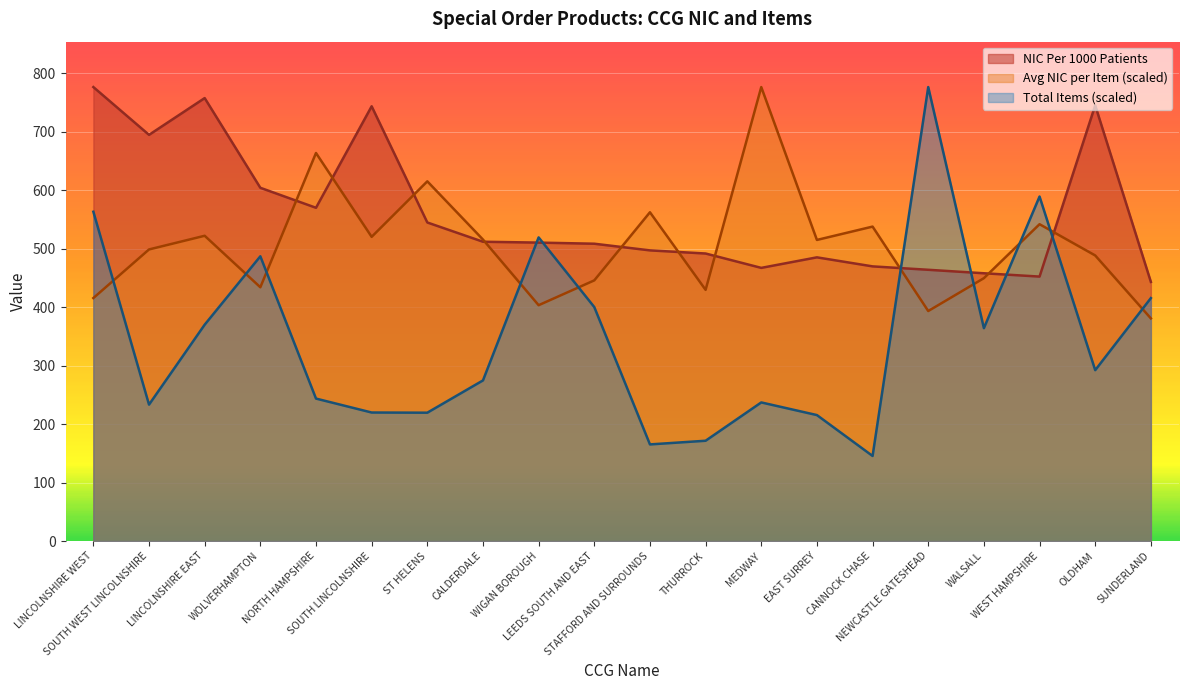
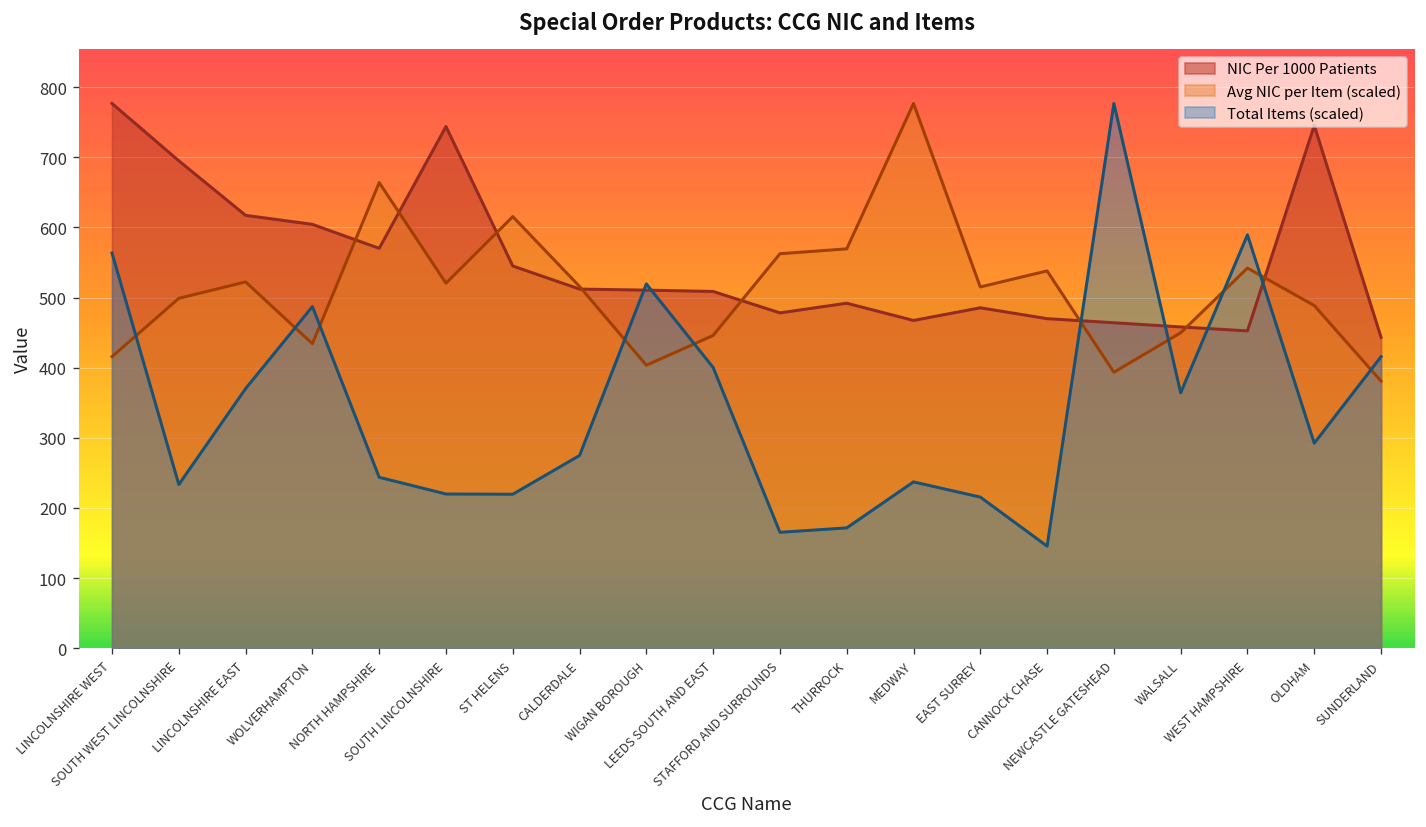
  {
    "NIC Per 1000 Patients": {
      "LINCOLNSHIRE WEST": 780,
      "SOUTH WEST LINCOLNSHIRE": 690,
-     "LINCOLNSHIRE EAST": 760,
+     "LINCOLNSHIRE EAST": 620,
      "WOLVERHAMPTON": 600,
      "NORTH HAMPSHIRE": 570,
      "SOUTH LINCOLNSHIRE": 740,
      "ST HELENS": 550,
      "WIGAN BOROUGH": 510,
      "LEEDS SOUTH AND EAST": 510,
-     "STAFFORD AND SURROUNDS": 500,
+     "STAFFORD AND SURROUNDS": 480,
      "THURROCK": 490,
      "MEDWAY": 470,
      "EAST SURREY": 490,
      "CANNOCK CHASE": 470,
      "NEWCASTLE GATESHEAD": 460,
      "WALSALL": 460,
      "WEST HAMPSHIRE": 450,
      "SUNDERLAND": 440
    },
    "Avg NIC per Item (scaled)": {
      "LINCOLNSHIRE WEST": 420,
      "SOUTH WEST LINCOLNSHIRE": 500,
      "LINCOLNSHIRE EAST": 520,
      "WOLVERHAMPTON": 430,
      "NORTH HAMPSHIRE": 660,
      "SOUTH LINCOLNSHIRE": 520,
      "ST HELENS": 620,
      "WIGAN BOROUGH": 400,
      "LEEDS SOUTH AND EAST": 450,
      "STAFFORD AND SURROUNDS": 560,
-     "THURROCK": 430,
+     "THURROCK": 570,
      "MEDWAY": 780,
      "EAST SURREY": 520,
      "CANNOCK CHASE": 540,
      "NEWCASTLE GATESHEAD": 390,
      "WALSALL": 450,
      "WEST HAMPSHIRE": 540,
      "OLDHAM": 490,
      "SUNDERLAND": 380
    },
    "Total Items (scaled)": {
      "LINCOLNSHIRE WEST": 560,
      "SOUTH WEST LINCOLNSHIRE": 230,
      "LINCOLNSHIRE EAST": 370,
      "WOLVERHAMPTON": 490,
      "NORTH HAMPSHIRE": 240,
      "SOUTH LINCOLNSHIRE": 220,
      "ST HELENS": 220,
      "CALDERDALE": 270,
      "WIGAN BOROUGH": 520,
      "LEEDS SOUTH AND EAST": 400,
      "STAFFORD AND SURROUNDS": 170,
      "THURROCK": 170,
      "MEDWAY": 240,
      "EAST SURREY": 220,
      "CANNOCK CHASE": 150,
      "NEWCASTLE GATESHEAD": 780,
      "WALSALL": 360,
      "WEST HAMPSHIRE": 590,
      "OLDHAM": 290,
      "SUNDERLAND": 420
    }
  }
